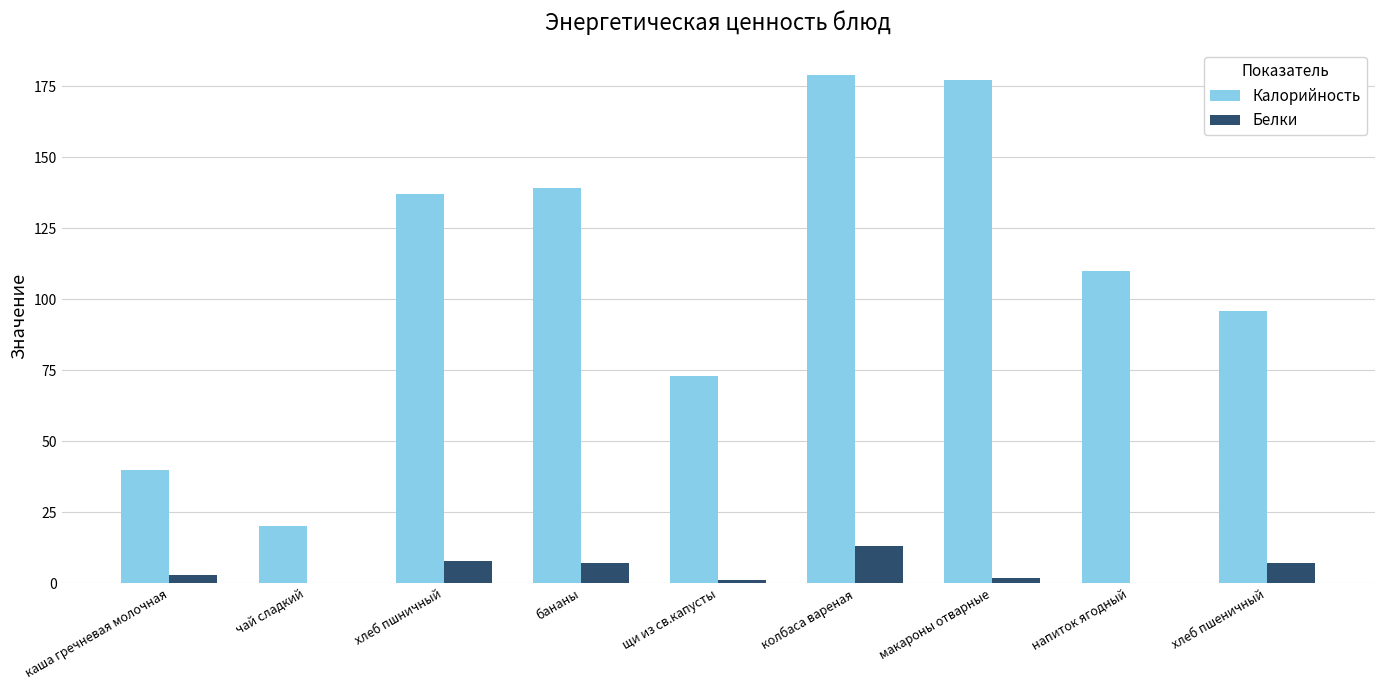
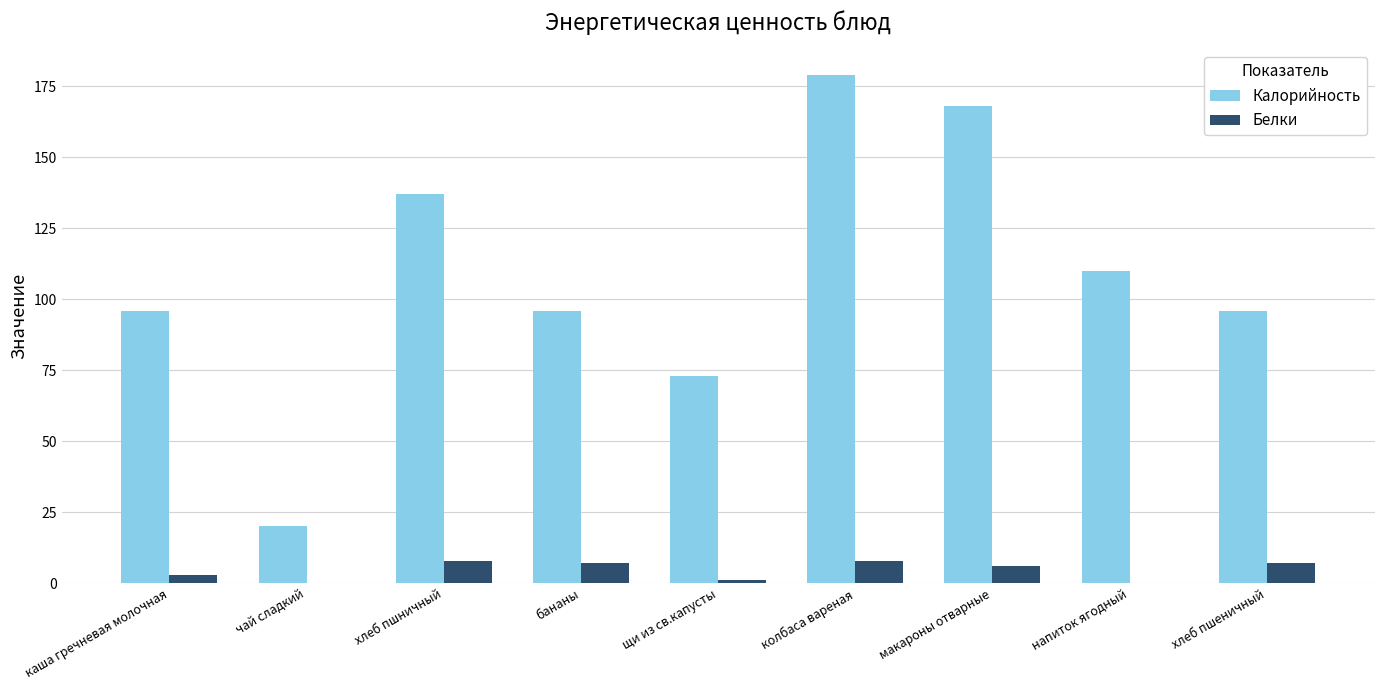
  {
    "Калорийность": {
-     "каша гречневая молочная": 40,
+     "каша гречневая молочная": 96,
      "чай сладкий": 20,
      "хлеб пшничный": 137,
-     "бананы": 139,
+     "бананы": 96,
      "щи из св.капусты": 73,
      "колбаса вареная": 179,
-     "макароны отварные": 177,
+     "макароны отварные": 168,
      "напиток ягодный": 110,
      "хлеб пшеничный": 96
    },
    "Белки": {
      "каша гречневая молочная": 3,
      "чай сладкий": 0,
      "хлеб пшничный": 8,
      "бананы": 7,
      "щи из св.капусты": 1,
-     "колбаса вареная": 13,
-     "макароны отварные": 2,
+     "колбаса вареная": 8,
+     "макароны отварные": 6,
      "напиток ягодный": 0,
      "хлеб пшеничный": 7
    }
  }
